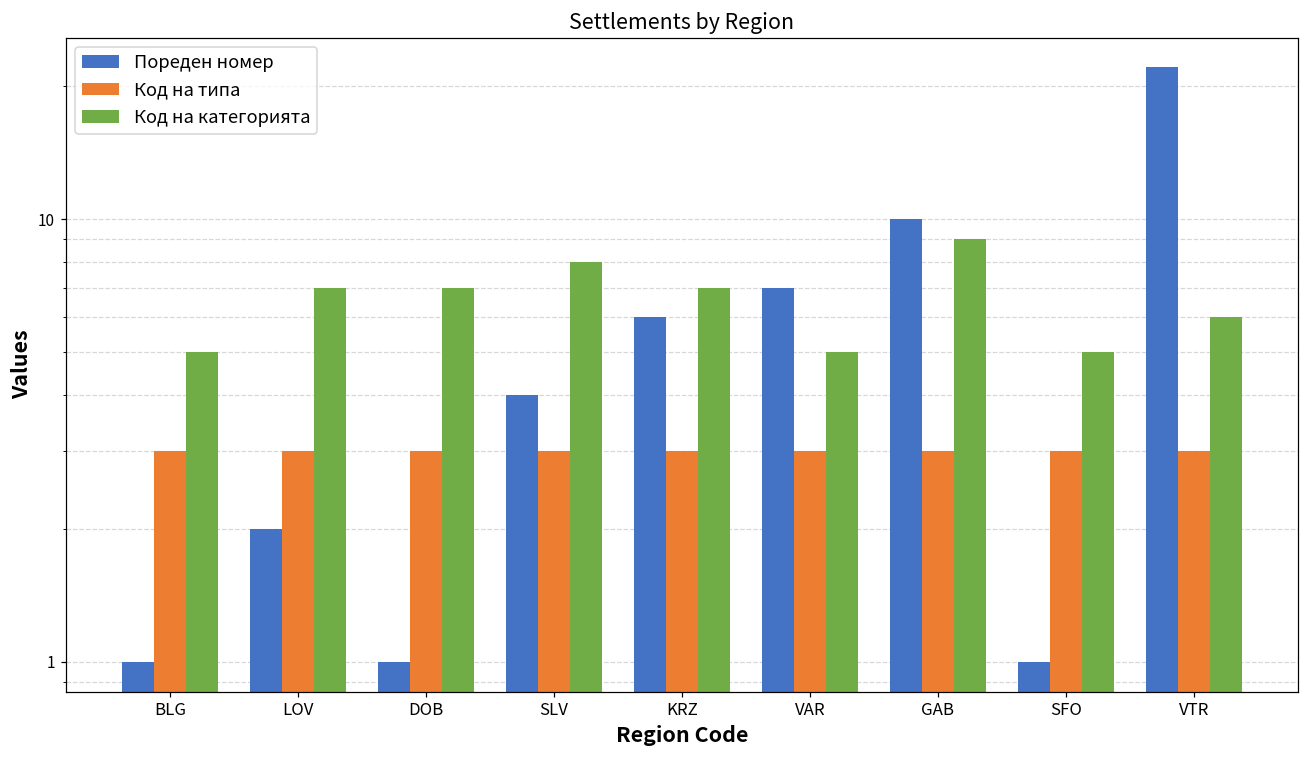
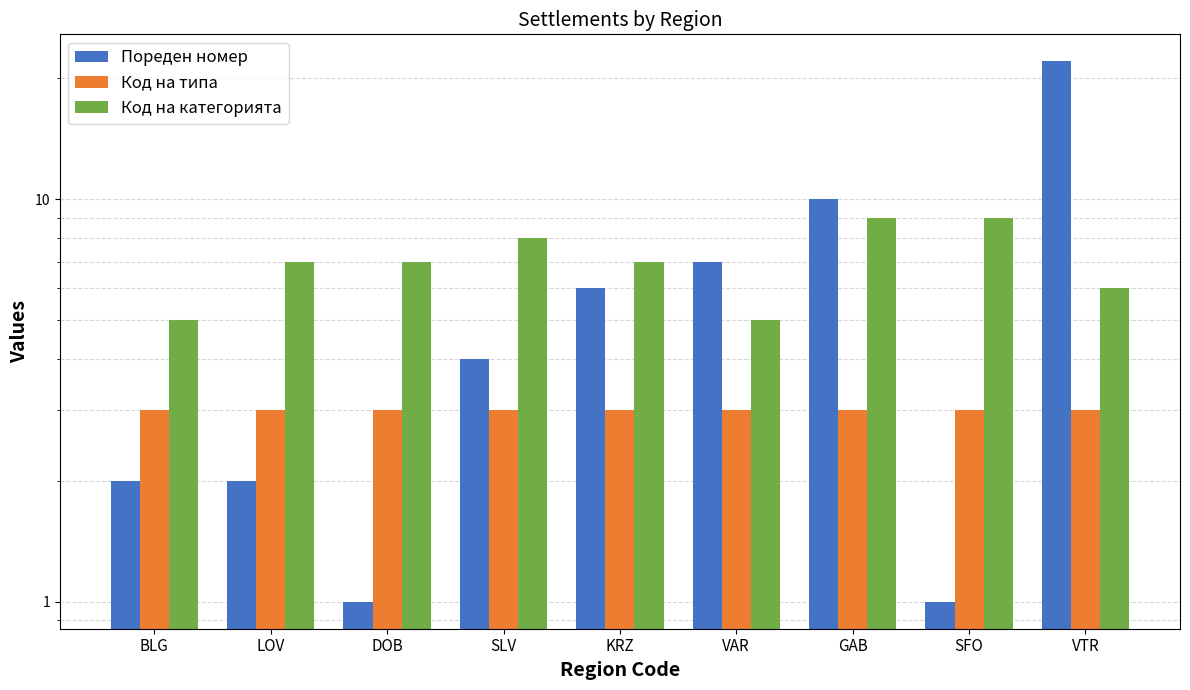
  {
    "Пореден номер": {
-     "BLG": 1,
+     "BLG": 2,
      "LOV": 2,
      "DOB": 1,
      "SLV": 4,
      "KRZ": 6,
      "VAR": 7,
      "GAB": 10,
      "SFO": 1,
      "VTR": 22
    },
    "Код на типа": {
      "BLG": 3,
      "LOV": 3,
      "DOB": 3,
      "SLV": 3,
      "KRZ": 3,
      "VAR": 3,
      "GAB": 3,
      "SFO": 3,
      "VTR": 3
    },
    "Код на категорията": {
      "BLG": 5,
      "LOV": 7,
      "DOB": 7,
      "SLV": 8,
      "KRZ": 7,
      "VAR": 5,
      "GAB": 9,
-     "SFO": 5,
+     "SFO": 9,
      "VTR": 6
    }
  }
